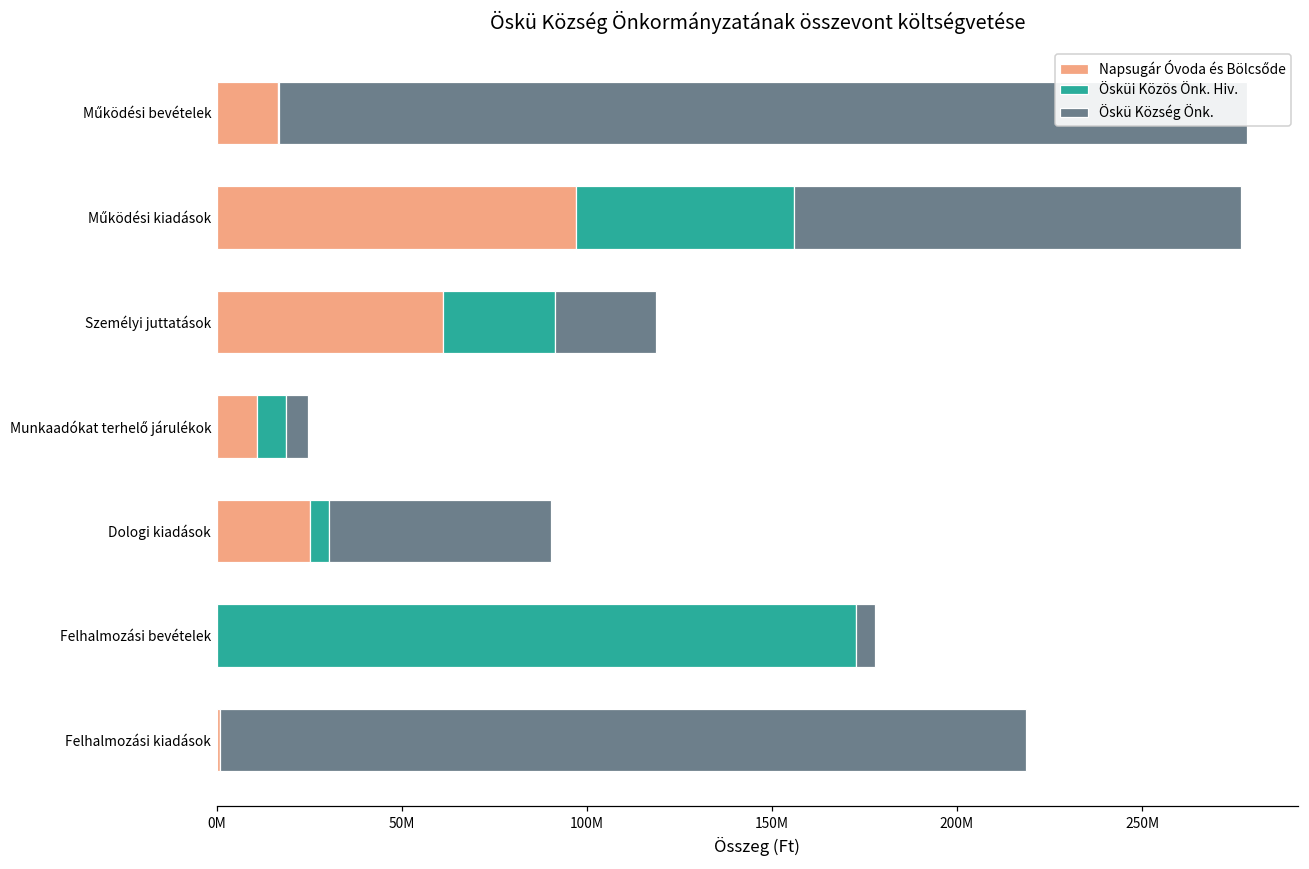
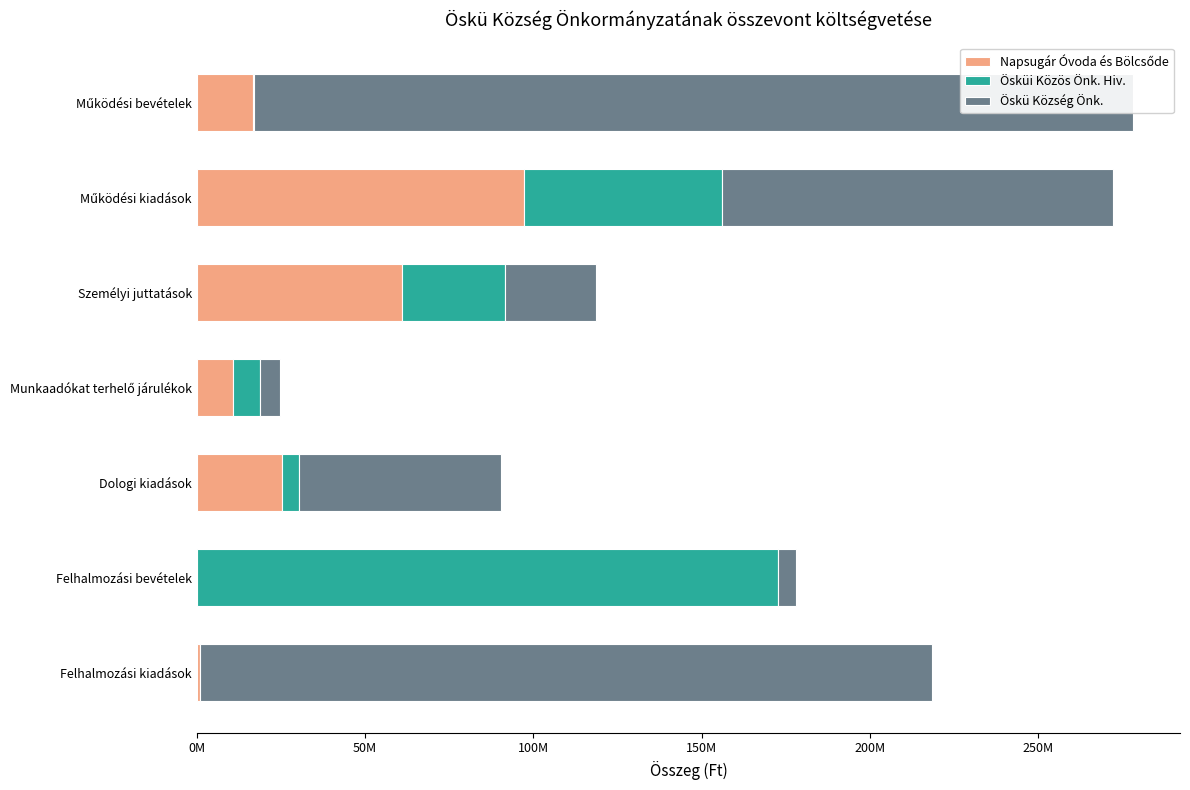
  {
    "Napsugár Óvoda és Bölcsőde": {
      "Működési bevételek": 17000000,
      "Működési kiadások": 97000000,
      "Személyi juttatások": 61000000,
      "Munkaadókat terhelő járulékok": 11000000,
      "Dologi kiadások": 25000000,
      "Felhalmozási bevételek": 0,
      "Felhalmozási kiadások": 1000000
    },
    "Ösküi Közös Önk. Hiv.": {
      "Működési kiadások": 59000000,
      "Személyi juttatások": 30000000,
      "Munkaadókat terhelő járulékok": 8000000,
      "Dologi kiadások": 5000000,
      "Felhalmozási bevételek": 173000000,
      "Felhalmozási kiadások": 0
    },
    "Öskü Község Önk.": {
-     "Működési kiadások": 121000000,
+     "Működési kiadások": 116000000,
      "Személyi juttatások": 27000000,
      "Munkaadókat terhelő járulékok": 6000000,
      "Dologi kiadások": 60000000,
      "Felhalmozási bevételek": 5000000,
      "Felhalmozási kiadások": 218000000
    }
  }
